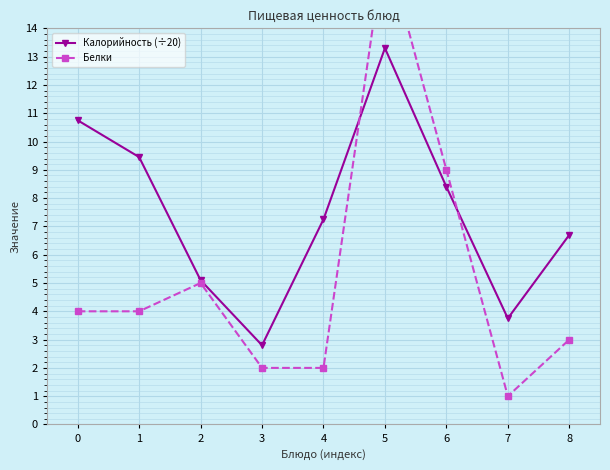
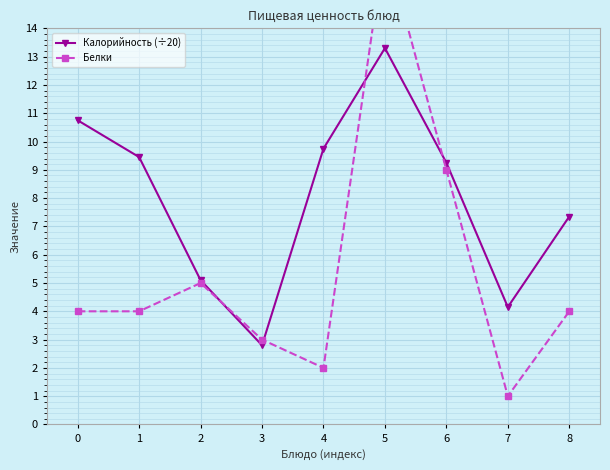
  {
    "Калорийность (÷20)": {
      "0": 10.8,
      "1": 9.5,
      "2": 5.1,
      "3": 2.8,
-     "4": 7.3,
+     "4": 9.8,
      "5": 13.3,
-     "6": 8.4,
-     "7": 3.8,
-     "8": 6.7
+     "6": 9.3,
+     "7": 4.2,
+     "8": 7.4
    },
    "Белки": {
      "0": 4,
      "1": 4,
      "2": 5,
-     "3": 2,
+     "3": 3,
      "4": 2,
      "6": 9,
      "7": 1,
-     "8": 3
+     "8": 4
    }
  }
